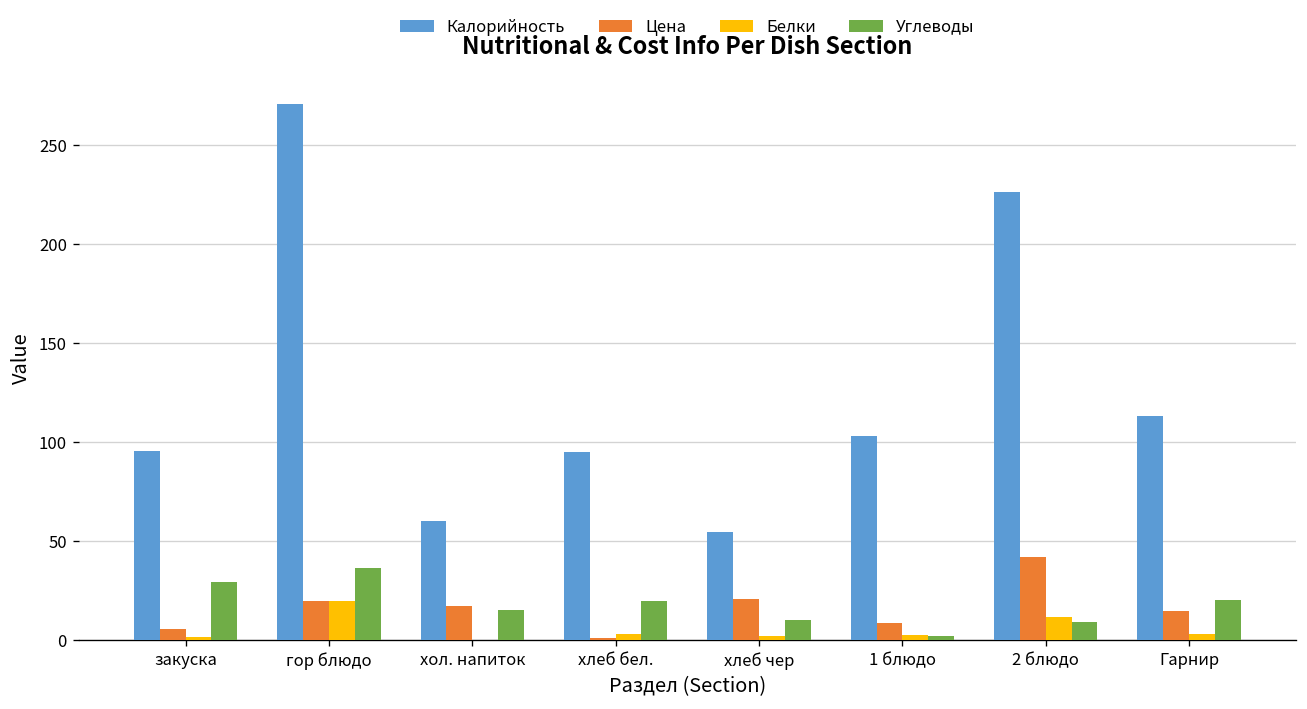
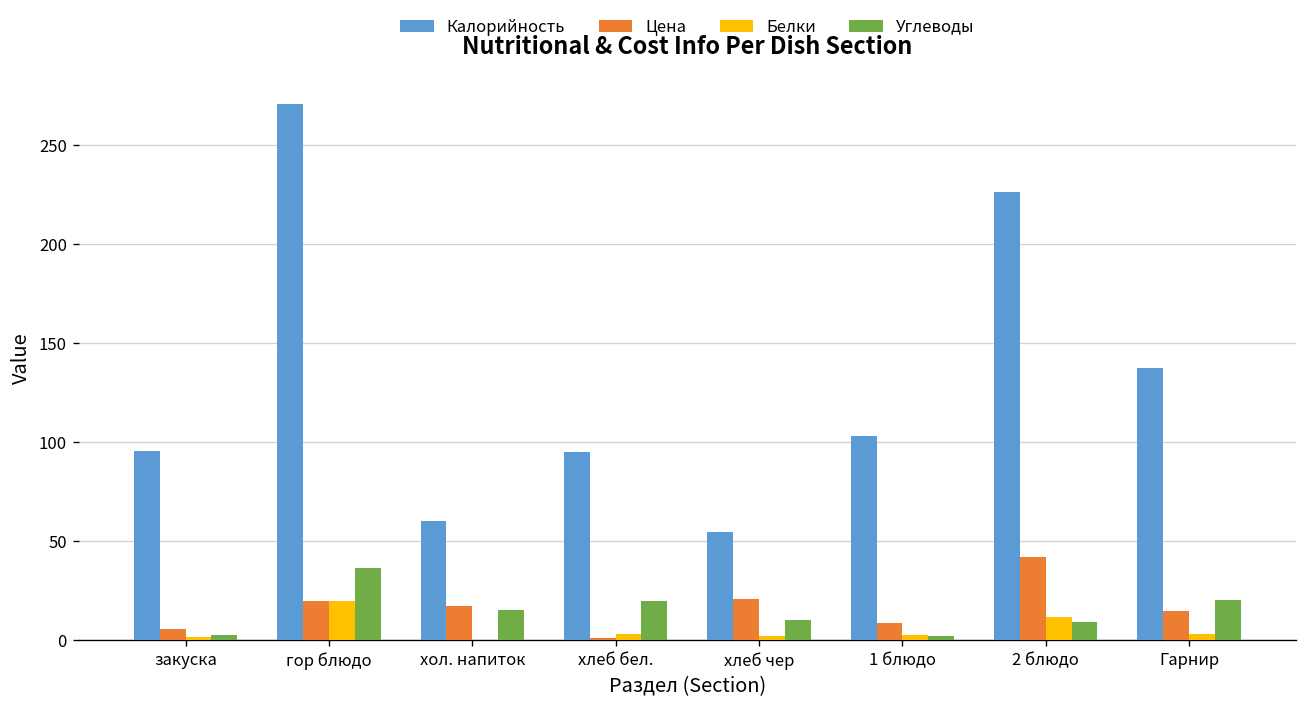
  {
    "Калорийность": {
      "закуска": 96,
      "гор блюдо": 271,
      "хол. напиток": 60,
      "хлеб бел.": 95,
      "хлеб чер": 55,
      "1 блюдо": 103,
      "2 блюдо": 227,
-     "Гарнир": 113
+     "Гарнир": 137
    },
    "Цена": {
      "закуска": 6,
      "гор блюдо": 20,
      "хол. напиток": 17,
      "хлеб чер": 21,
      "1 блюдо": 9,
      "2 блюдо": 42,
      "Гарнир": 15
    },
    "Белки": {
      "закуска": 2,
      "гор блюдо": 20,
      "хлеб бел.": 3,
      "хлеб чер": 2,
      "1 блюдо": 2,
      "2 блюдо": 12,
      "Гарнир": 3
    },
    "Углеводы": {
-     "закуска": 29,
+     "закуска": 3,
      "гор блюдо": 36,
      "хол. напиток": 15,
      "хлеб бел.": 20,
      "хлеб чер": 10,
      "1 блюдо": 2,
      "2 блюдо": 9,
      "Гарнир": 20
    }
  }
